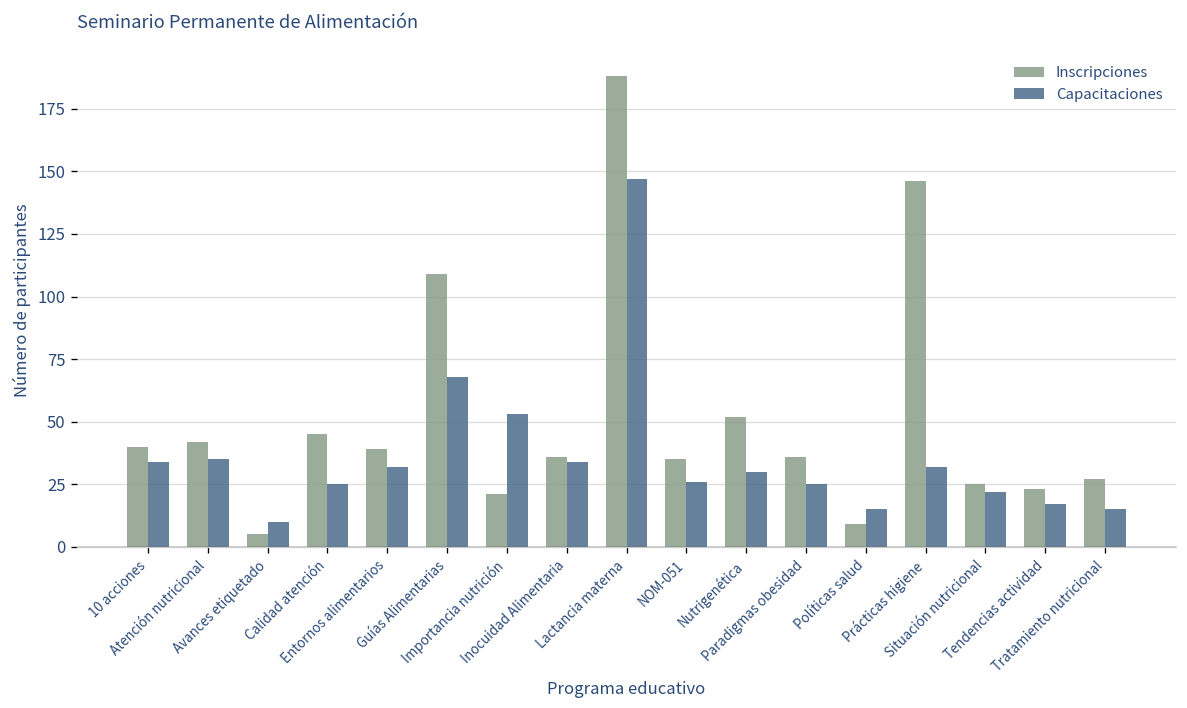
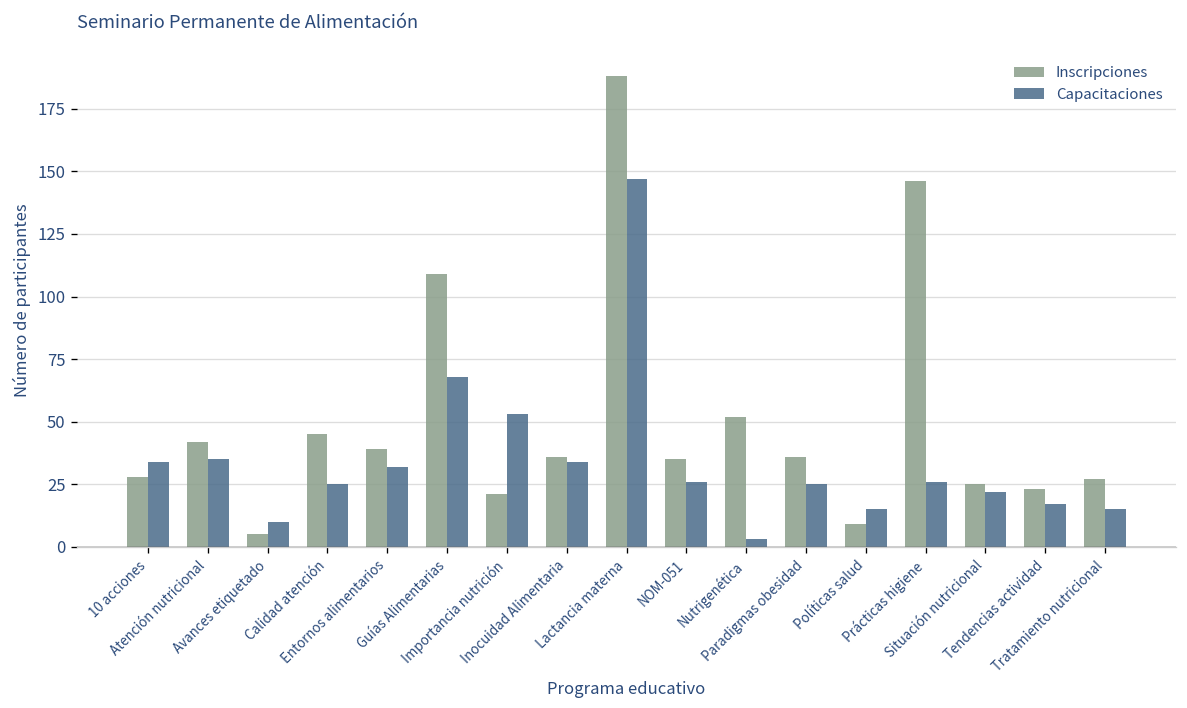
  {
    "Inscripciones": {
-     "10 acciones": 40,
+     "10 acciones": 28,
      "Atención nutricional": 42,
      "Avances etiquetado": 5,
      "Calidad atención": 45,
      "Entornos alimentarios": 39,
      "Guías Alimentarias": 109,
      "Importancia nutrición": 21,
      "Inocuidad Alimentaria": 36,
      "Lactancia materna": 188,
      "NOM-051": 35,
      "Nutrigenética": 52,
      "Paradigmas obesidad": 36,
      "Políticas salud": 9,
      "Prácticas higiene": 146,
      "Situación nutricional": 25,
      "Tendencias actividad": 23,
      "Tratamiento nutricional": 27
    },
    "Capacitaciones": {
      "10 acciones": 34,
      "Atención nutricional": 35,
      "Avances etiquetado": 10,
      "Calidad atención": 25,
      "Entornos alimentarios": 32,
      "Guías Alimentarias": 68,
      "Importancia nutrición": 53,
      "Inocuidad Alimentaria": 34,
      "Lactancia materna": 147,
      "NOM-051": 26,
-     "Nutrigenética": 30,
+     "Nutrigenética": 3,
      "Paradigmas obesidad": 25,
      "Políticas salud": 15,
-     "Prácticas higiene": 32,
+     "Prácticas higiene": 26,
      "Situación nutricional": 22,
      "Tendencias actividad": 17,
      "Tratamiento nutricional": 15
    }
  }
